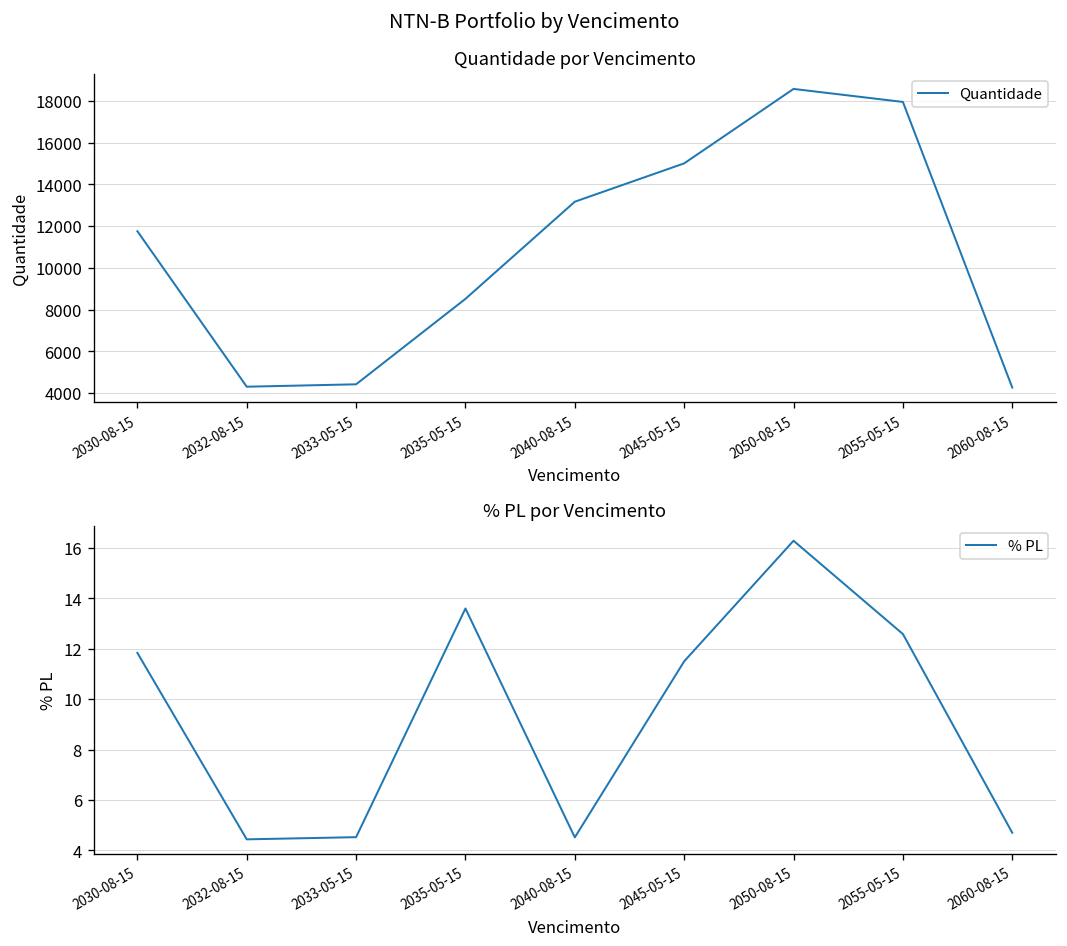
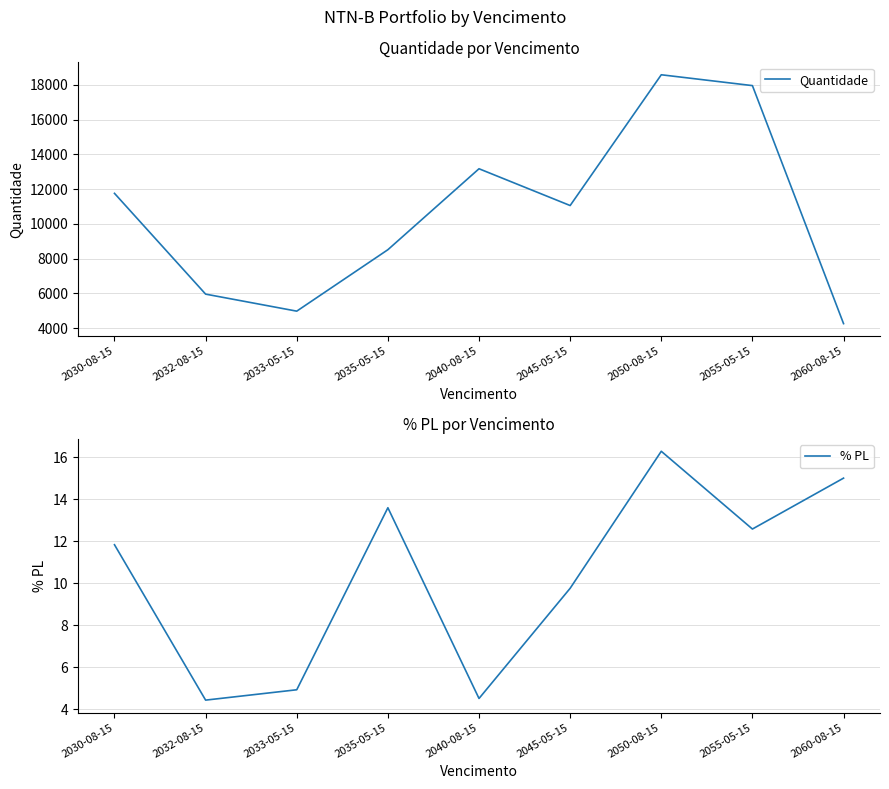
  {
    "Quantidade por Vencimento": {
      "2030-08-15": 11800,
-     "2032-08-15": 4300,
-     "2033-05-15": 4400,
+     "2032-08-15": 6000,
+     "2033-05-15": 5000,
      "2035-05-15": 8500,
      "2040-08-15": 13200,
-     "2045-05-15": 15000,
+     "2045-05-15": 11100,
      "2050-08-15": 18600,
      "2055-05-15": 18000,
      "2060-08-15": 4300
    },
    "% PL por Vencimento": {
      "2030-08-15": 11.8,
      "2032-08-15": 4.4,
-     "2033-05-15": 4.5,
+     "2033-05-15": 4.9,
      "2035-05-15": 13.6,
      "2040-08-15": 4.5,
-     "2045-05-15": 11.5,
+     "2045-05-15": 9.8,
      "2050-08-15": 16.3,
      "2055-05-15": 12.6,
-     "2060-08-15": 4.7
+     "2060-08-15": 15.0
    }
  }
